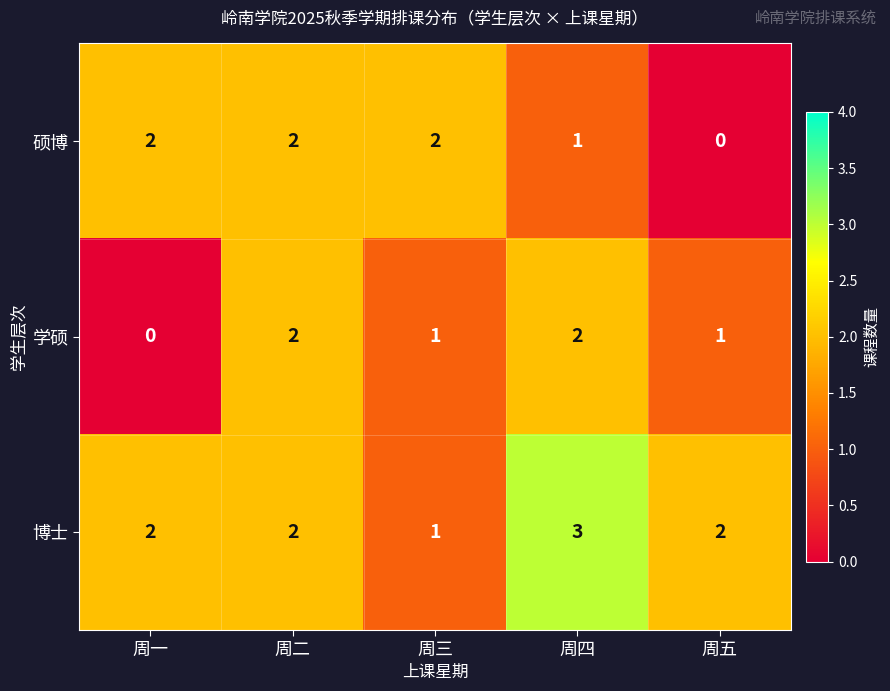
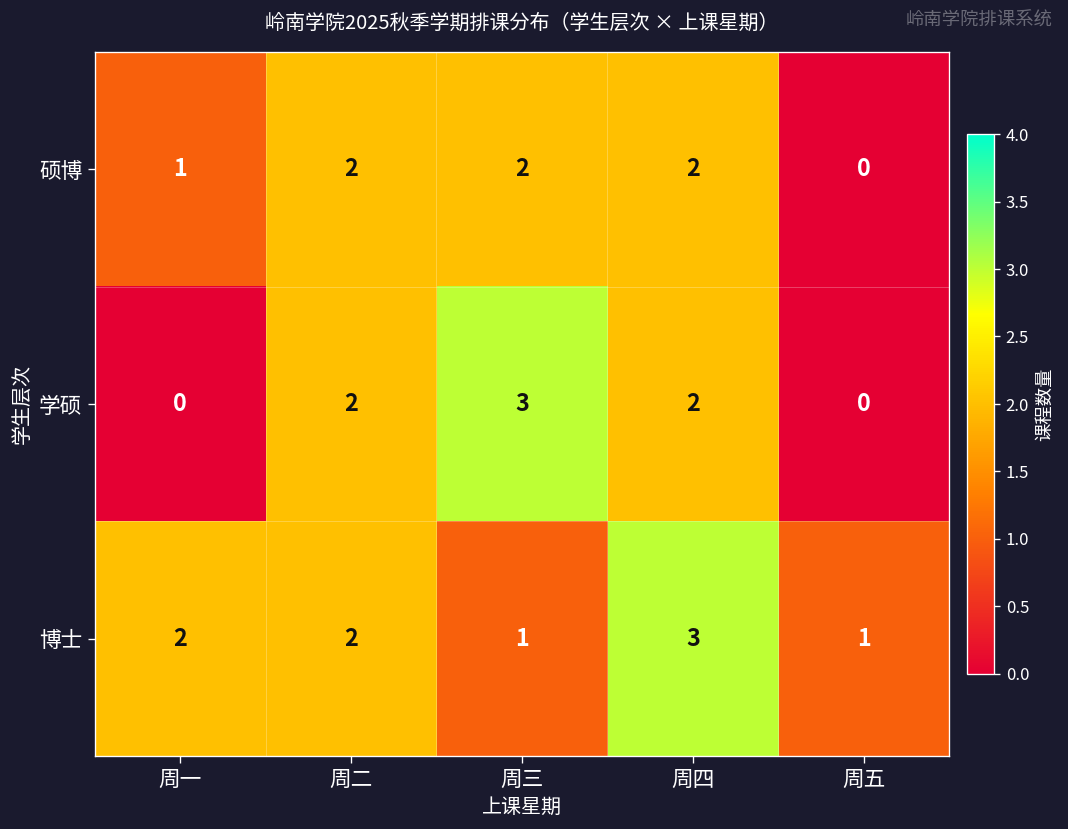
  {
    "硕博": {
-     "周一": 2,
+     "周一": 1,
      "周二": 2,
      "周三": 2,
-     "周四": 1,
+     "周四": 2,
      "周五": 0
    },
    "学硕": {
      "周一": 0,
      "周二": 2,
-     "周三": 1,
+     "周三": 3,
      "周四": 2,
-     "周五": 1
+     "周五": 0
    },
    "博士": {
      "周一": 2,
      "周二": 2,
      "周三": 1,
      "周四": 3,
-     "周五": 2
+     "周五": 1
    }
  }
